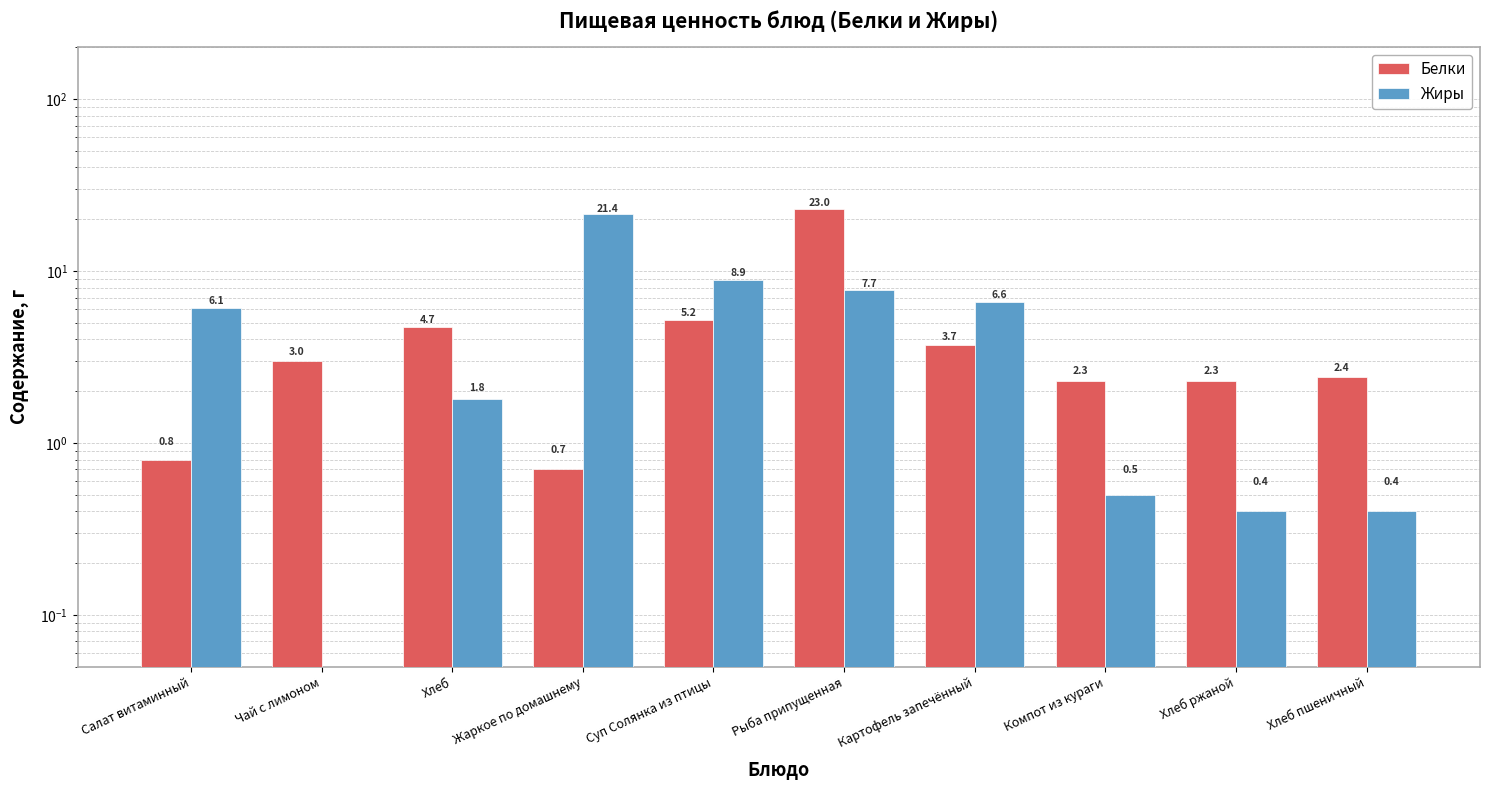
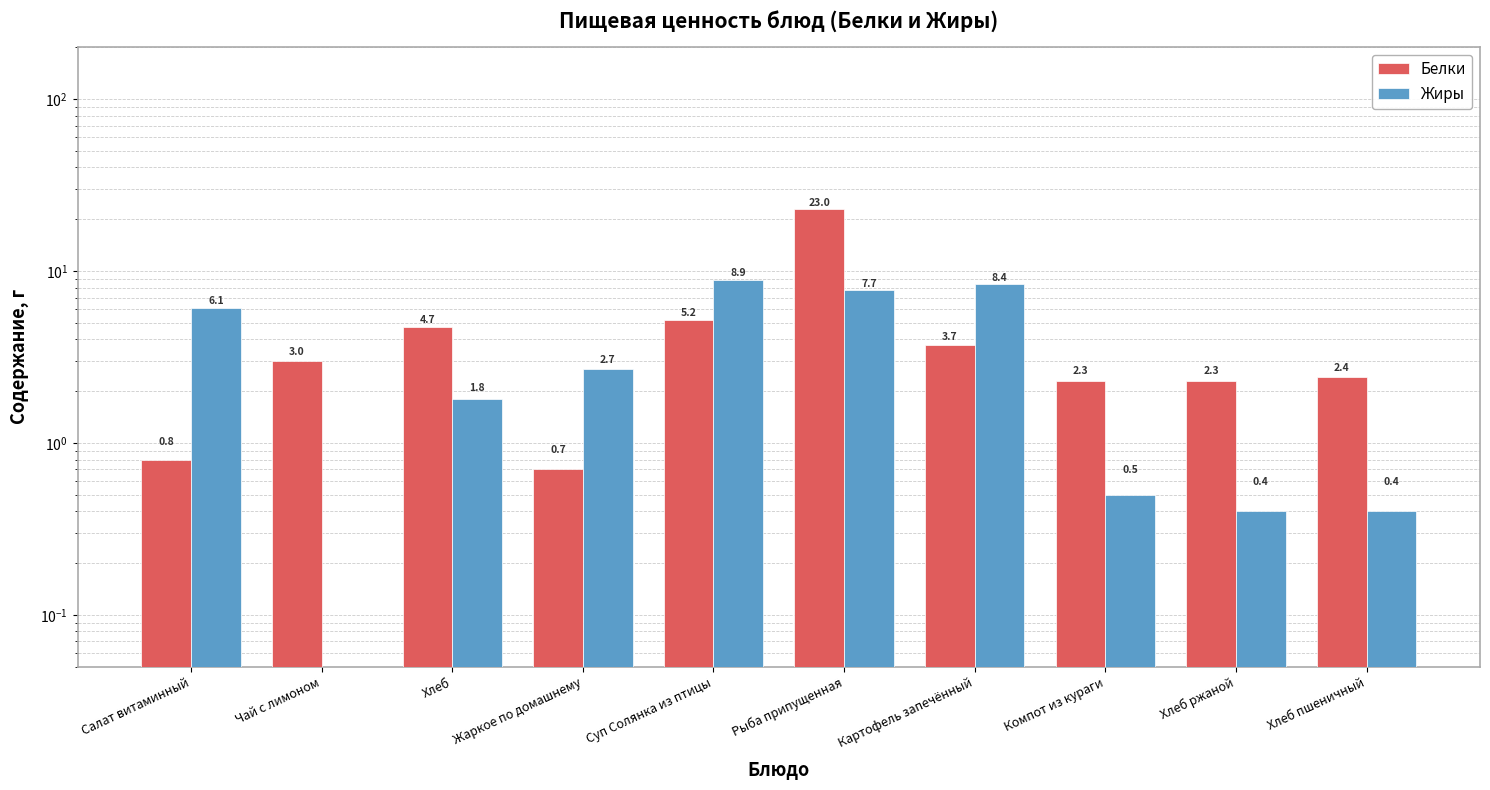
  {
    "Белки": {
      "Салат витаминный": 0.8,
      "Чай с лимоном": 3.0,
      "Хлеб": 4.7,
      "Жаркое по домашнему": 0.7,
      "Суп Солянка из птицы": 5.2,
      "Рыба припущенная": 23.0,
      "Картофель запечённый": 3.7,
      "Компот из кураги": 2.3,
      "Хлеб ржаной": 2.3,
      "Хлеб пшеничный": 2.4
    },
    "Жиры": {
      "Салат витаминный": 6.1,
      "Хлеб": 1.8,
-     "Жаркое по домашнему": 21.4,
+     "Жаркое по домашнему": 2.7,
      "Суп Солянка из птицы": 8.9,
      "Рыба припущенная": 7.7,
-     "Картофель запечённый": 6.6,
+     "Картофель запечённый": 8.4,
      "Компот из кураги": 0.5,
      "Хлеб ржаной": 0.4,
      "Хлеб пшеничный": 0.4
    }
  }
